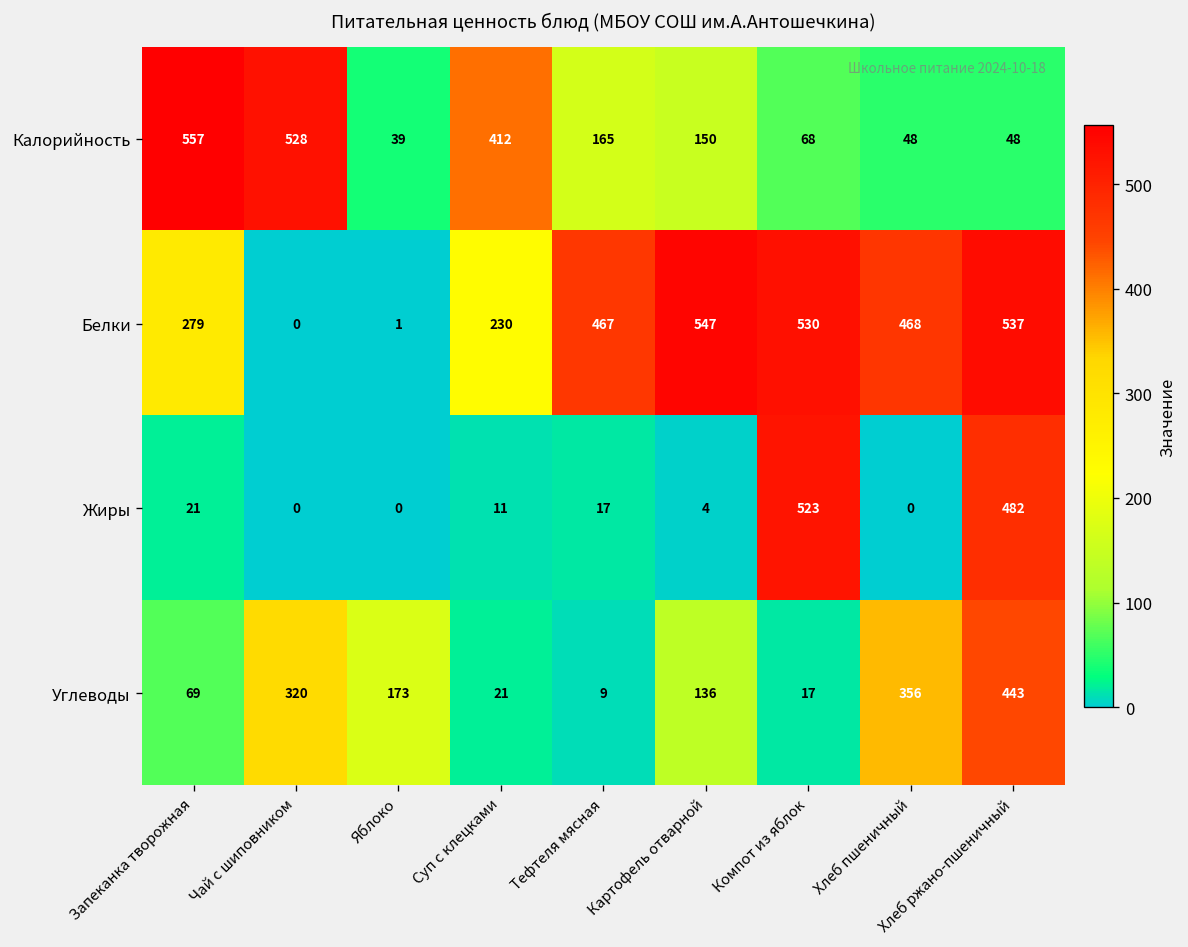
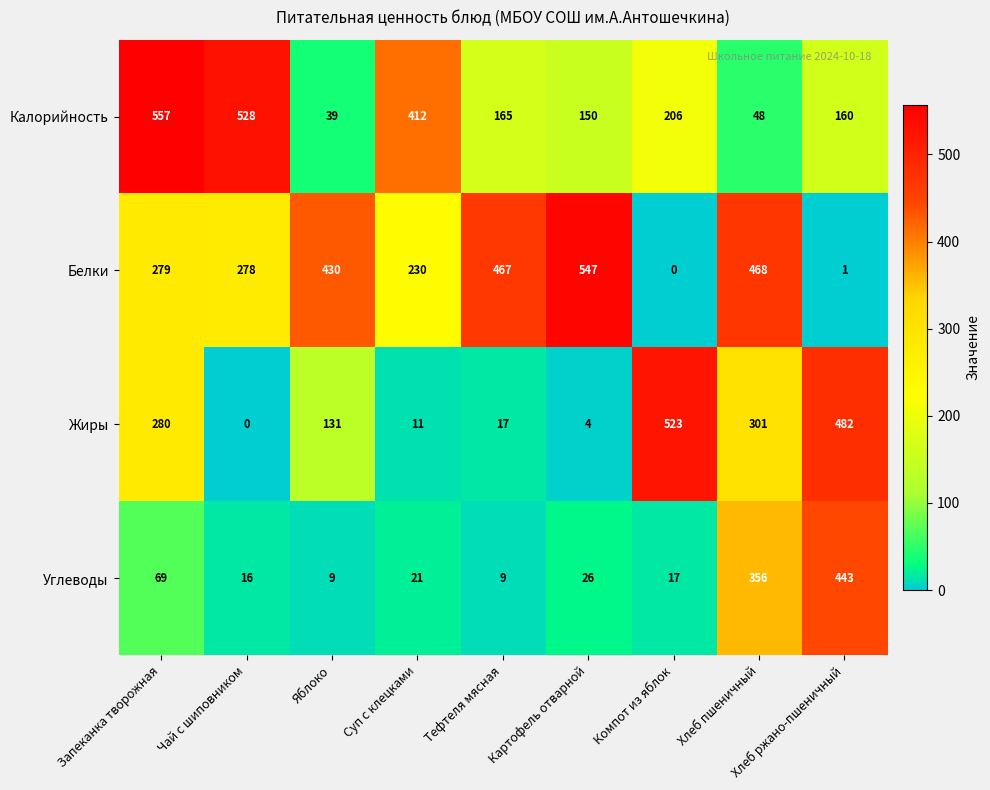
  {
    "Калорийность": {
      "Запеканка творожная": 557,
      "Чай с шиповником": 528,
      "Яблоко": 39,
      "Суп с клецками": 412,
      "Тефтеля мясная": 165,
      "Картофель отварной": 150,
-     "Компот из яблок": 68,
-     "Хлеб ржано-пшеничный": 48
+     "Компот из яблок": 206,
+     "Хлеб ржано-пшеничный": 160
    },
    "Белки": {
      "Запеканка творожная": 279,
-     "Чай с шиповником": 0,
-     "Яблоко": 1,
+     "Чай с шиповником": 278,
+     "Яблоко": 430,
      "Суп с клецками": 230,
      "Тефтеля мясная": 467,
      "Картофель отварной": 547,
-     "Компот из яблок": 530,
+     "Компот из яблок": 0,
      "Хлеб пшеничный": 468,
-     "Хлеб ржано-пшеничный": 537
+     "Хлеб ржано-пшеничный": 1
    },
    "Жиры": {
-     "Запеканка творожная": 21,
+     "Запеканка творожная": 280,
      "Чай с шиповником": 0,
-     "Яблоко": 0,
+     "Яблоко": 131,
      "Суп с клецками": 11,
      "Тефтеля мясная": 17,
      "Картофель отварной": 4,
      "Компот из яблок": 523,
-     "Хлеб пшеничный": 0,
+     "Хлеб пшеничный": 301,
      "Хлеб ржано-пшеничный": 482
    },
    "Углеводы": {
      "Запеканка творожная": 69,
-     "Чай с шиповником": 320,
-     "Яблоко": 173,
+     "Чай с шиповником": 16,
+     "Яблоко": 9,
      "Суп с клецками": 21,
      "Тефтеля мясная": 9,
-     "Картофель отварной": 136,
+     "Картофель отварной": 26,
      "Компот из яблок": 17,
      "Хлеб пшеничный": 356,
      "Хлеб ржано-пшеничный": 443
    }
  }
